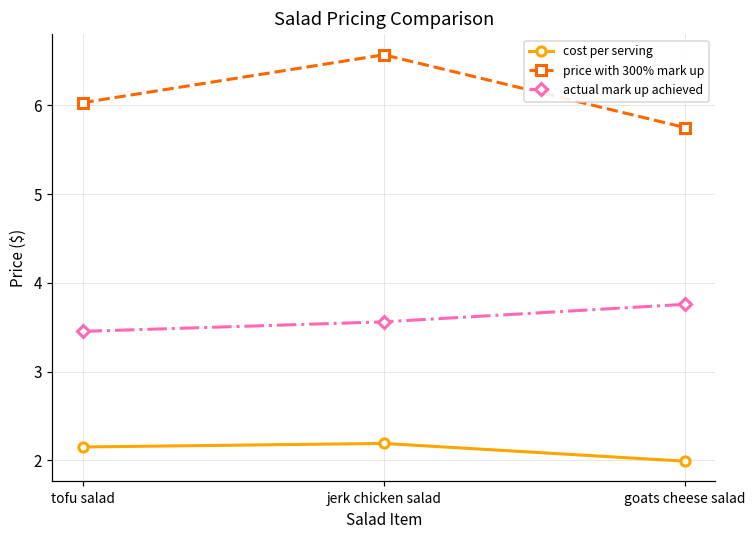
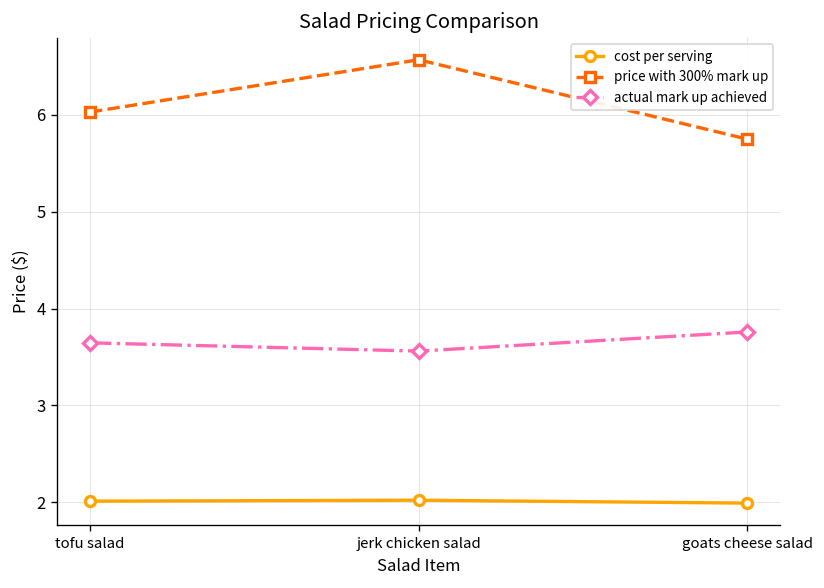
  {
    "cost per serving": {
-     "tofu salad": 2.2,
-     "jerk chicken salad": 2.2,
+     "tofu salad": 2.0,
+     "jerk chicken salad": 2.0,
      "goats cheese salad": 2.0
    },
    "price with 300% mark up": {
      "tofu salad": 6.0,
      "jerk chicken salad": 6.6,
      "goats cheese salad": 5.8
    },
    "actual mark up achieved": {
-     "tofu salad": 3.5,
+     "tofu salad": 3.6,
      "jerk chicken salad": 3.6,
      "goats cheese salad": 3.8
    }
  }
